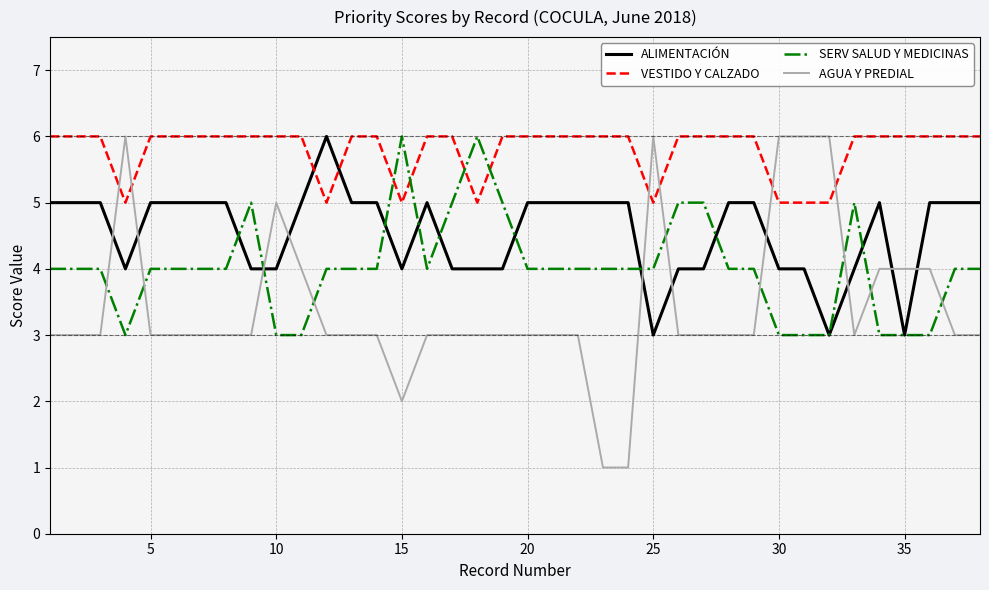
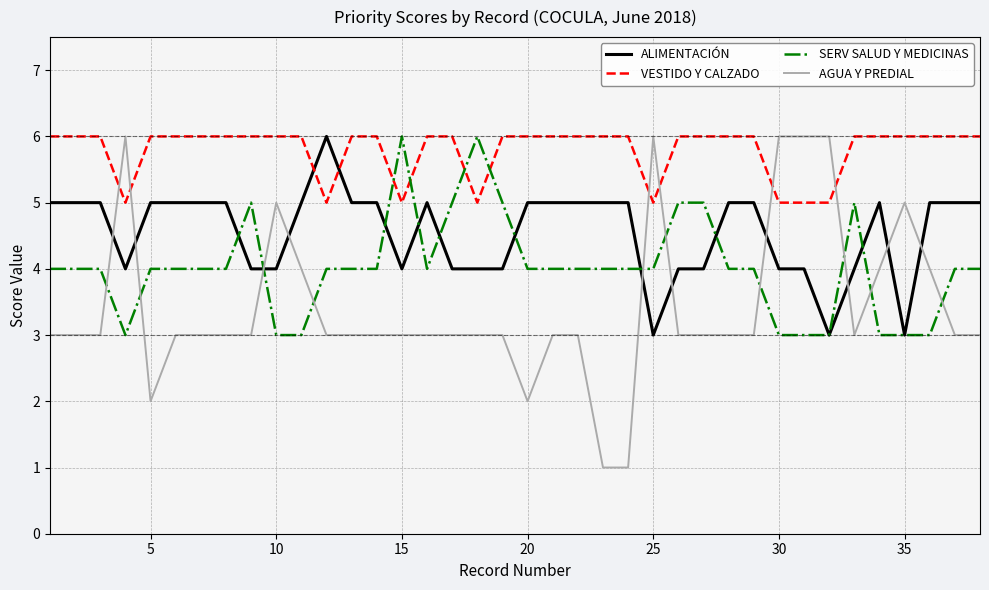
  {
    "ALIMENTACIÓN": {
      "5": 5,
      "10": 4,
      "15": 4,
      "20": 5,
      "25": 3,
      "30": 4
    },
    "VESTIDO Y CALZADO": {
      "5": 6,
      "10": 6,
      "15": 5,
      "20": 6,
      "25": 5,
      "30": 5,
      "35": 6
    },
    "SERV SALUD Y MEDICINAS": {
      "5": 4,
      "10": 3,
      "15": 6,
      "20": 4,
      "25": 4,
      "30": 3
    },
    "AGUA Y PREDIAL": {
-     "5": 3,
+     "5": 2,
      "10": 5,
-     "15": 2,
-     "20": 3,
+     "15": 3,
+     "20": 2,
      "25": 6,
      "30": 6,
-     "35": 4
+     "35": 5
    }
  }
